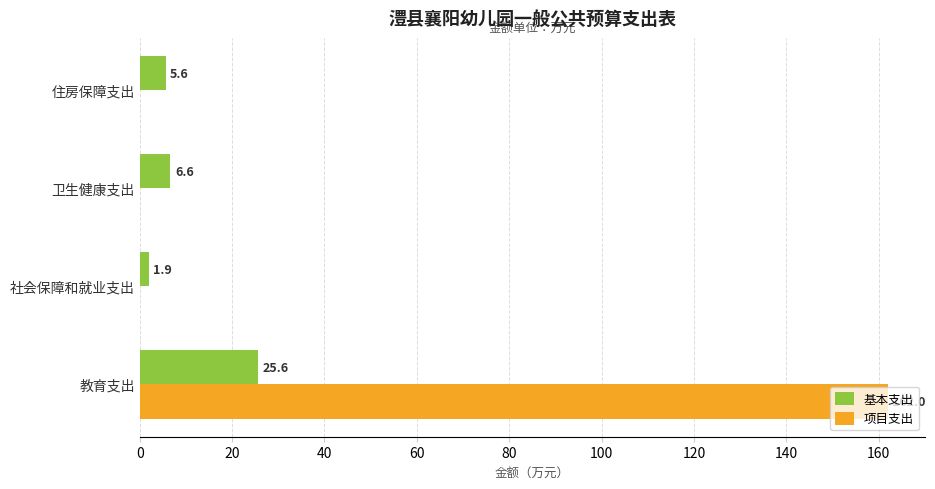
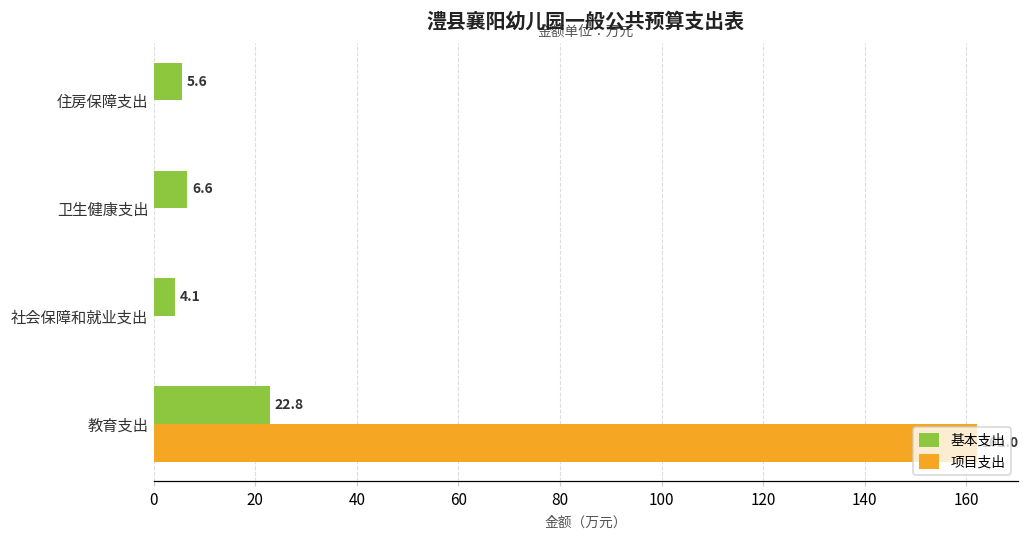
  {
    "基本支出": {
      "住房保障支出": 5.6,
      "卫生健康支出": 6.6,
-     "社会保障和就业支出": 1.9,
-     "教育支出": 25.6
+     "社会保障和就业支出": 4.1,
+     "教育支出": 22.8
    },
    "项目支出": {
      "住房保障支出": 0,
      "卫生健康支出": 0,
      "社会保障和就业支出": 0
    }
  }
